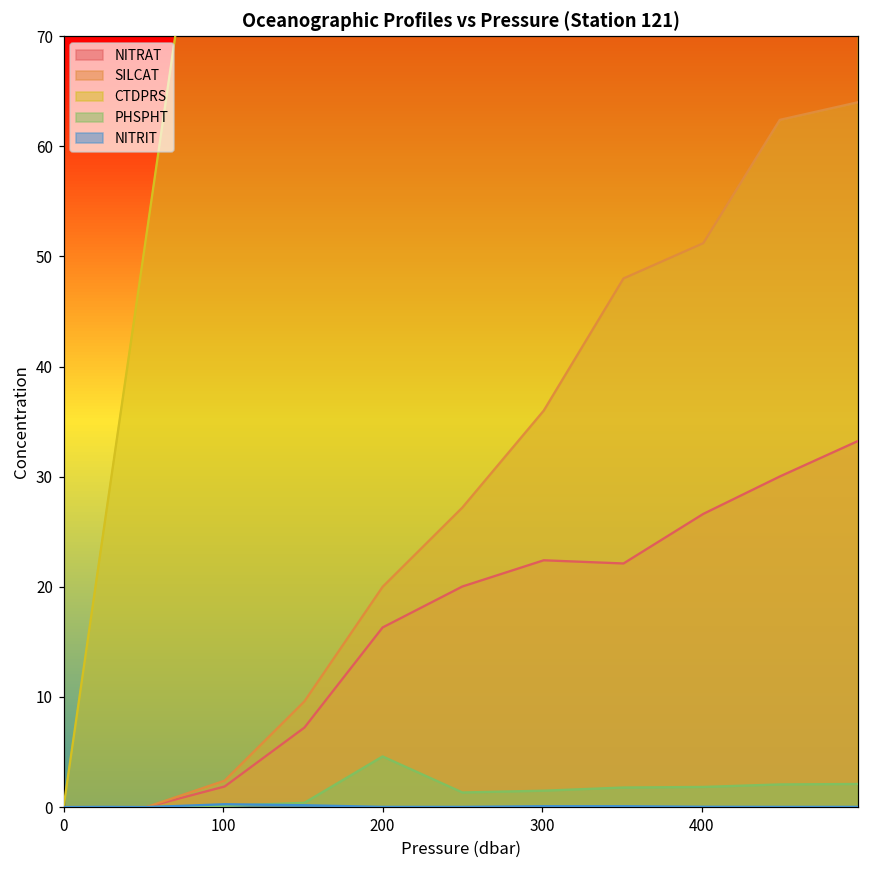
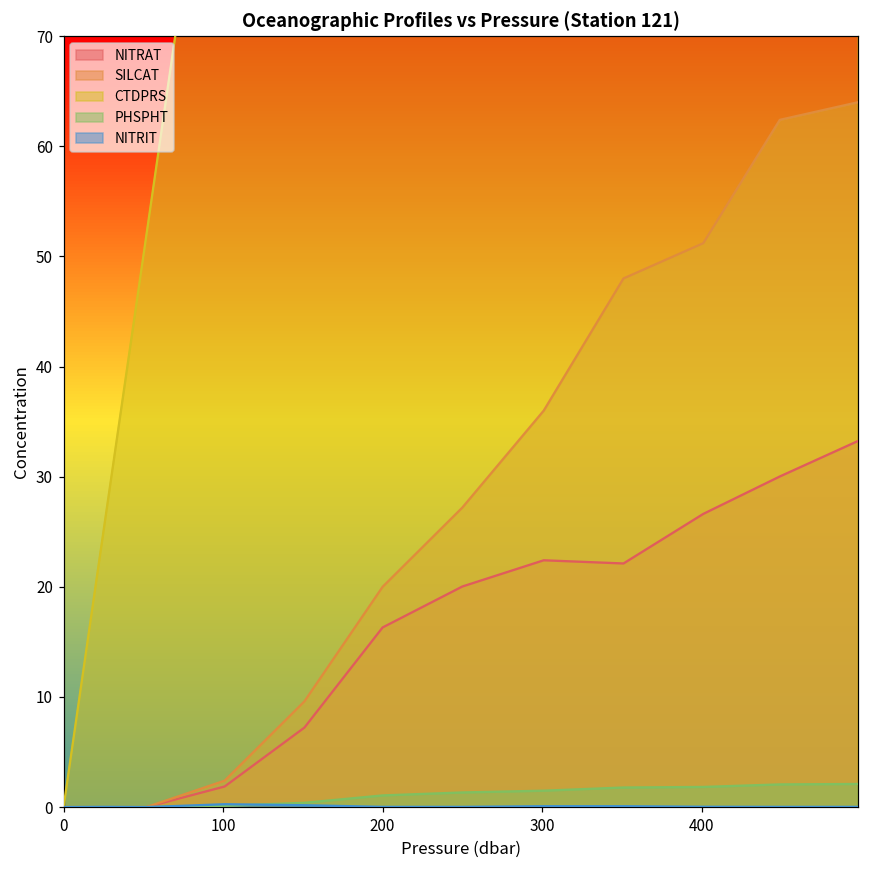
  {
    "PHSPHT": {
-     "200": 4.6
+     "200": 1.1
    },
    "NITRIT": {
      "200": 0.0
    }
  }
